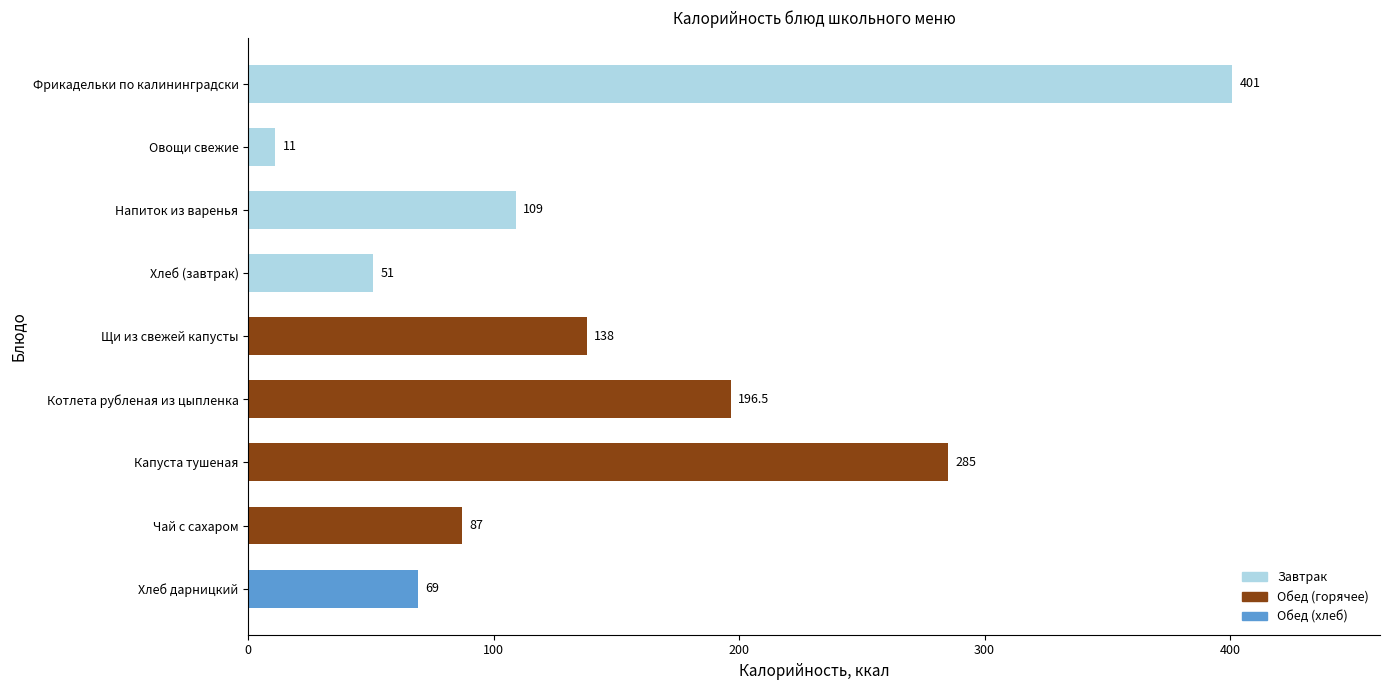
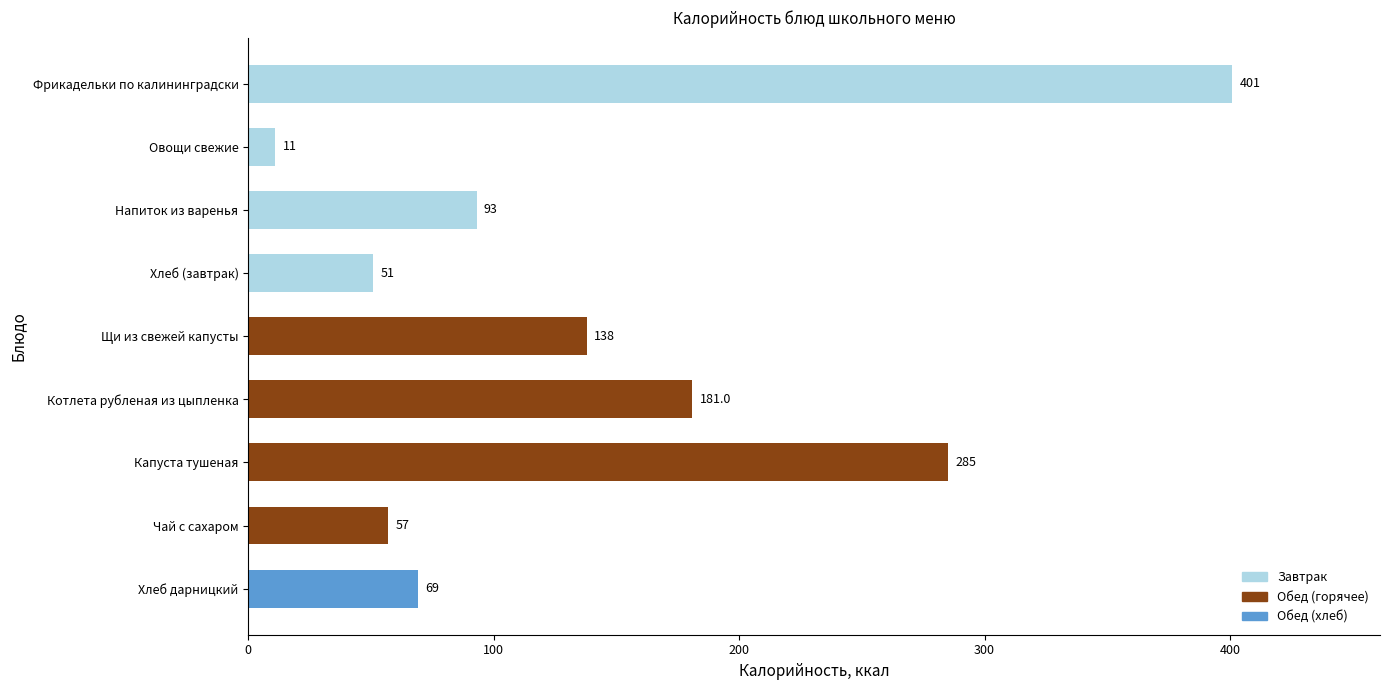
  {
    "Фрикадельки по калининградски": 401,
    "Овощи свежие": 11,
-   "Напиток из варенья": 109,
+   "Напиток из варенья": 93,
    "Хлеб (завтрак)": 51,
    "Щи из свежей капусты": 138,
-   "Котлета рубленая из цыпленка": 196.5,
+   "Котлета рубленая из цыпленка": 181.0,
    "Капуста тушеная": 285,
-   "Чай с сахаром": 87,
+   "Чай с сахаром": 57,
    "Хлеб дарницкий": 69
  }
